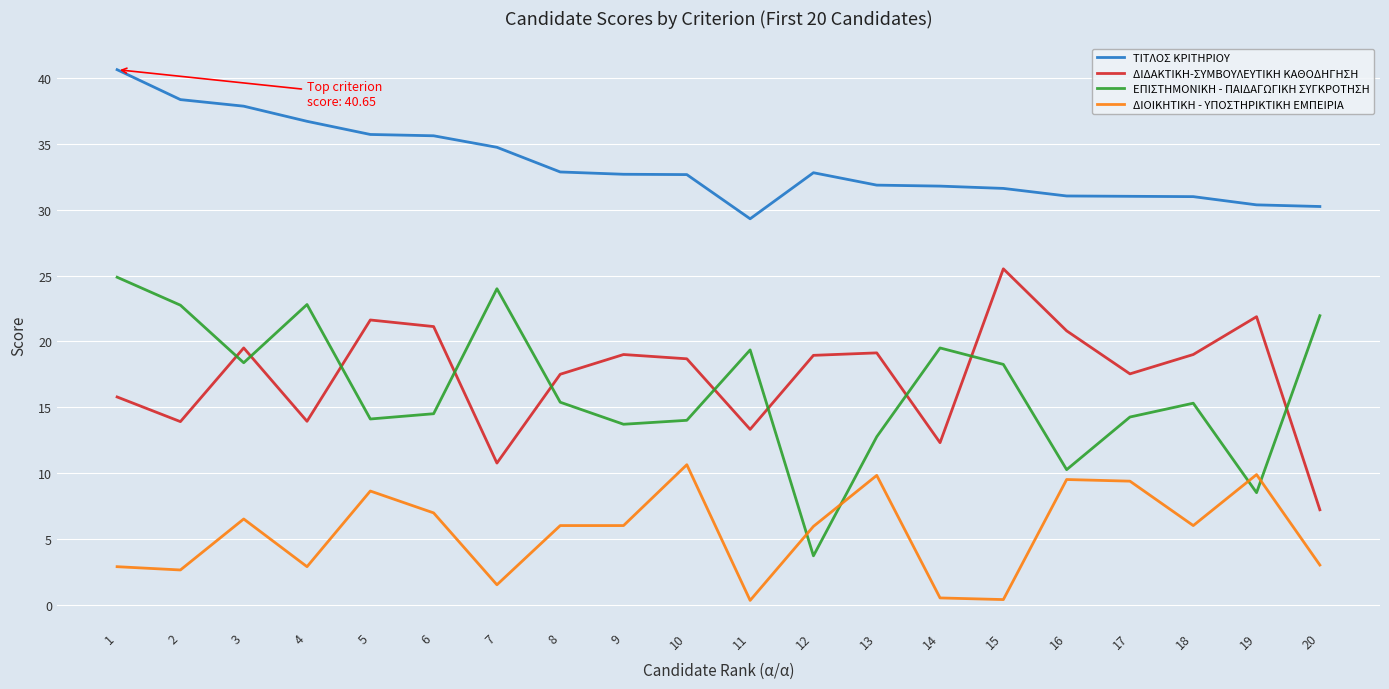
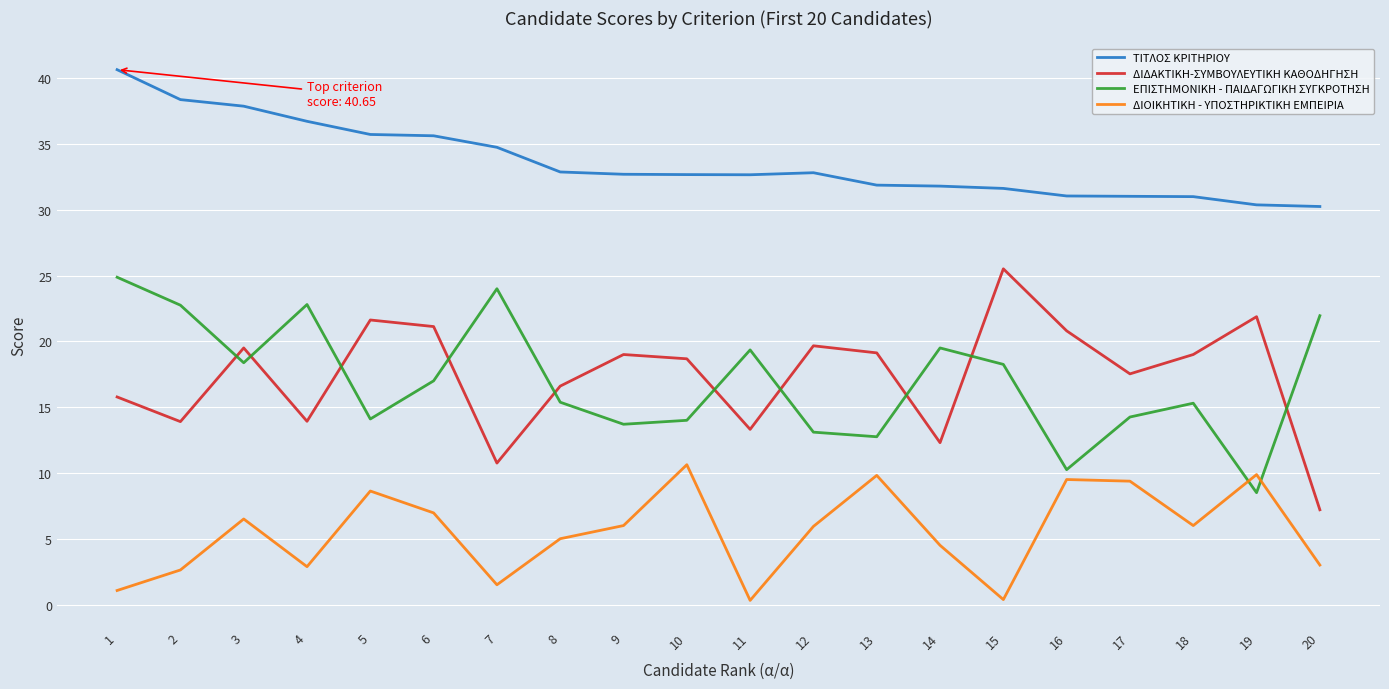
  {
    "ΤΙΤΛΟΣ ΚΡΙΤΗΡΙΟΥ": {
      "1": 40.7,
      "4": 36.7,
      "5": 35.7,
      "6": 35.6,
      "7": 34.8,
      "8": 32.9,
      "9": 32.7,
      "10": 32.7,
-     "11": 29.3,
+     "11": 32.7,
      "12": 32.8,
      "13": 31.9,
      "14": 31.8,
      "15": 31.6,
      "16": 31.1,
      "17": 31.0,
      "18": 31.0,
      "19": 30.4,
      "20": 30.3
    },
    "ΔΙΔΑΚΤΙΚΗ-ΣΥΜΒΟΥΛΕΥΤΙΚΗ ΚΑΘΟΔΗΓΗΣΗ": {
      "1": 15.8,
      "2": 13.9,
      "3": 19.5,
      "4": 13.9,
      "5": 21.6,
      "6": 21.1,
      "7": 10.8,
-     "8": 17.5,
+     "8": 16.6,
      "9": 19.0,
      "10": 18.7,
      "11": 13.3,
-     "12": 18.9,
+     "12": 19.7,
      "13": 19.1,
      "14": 12.3,
      "15": 25.5,
      "16": 20.8,
      "17": 17.5,
      "18": 19.0,
      "19": 21.9,
      "20": 7.2
    },
    "ΕΠΙΣΤΗΜΟΝΙΚΗ - ΠΑΙΔΑΓΩΓΙΚΗ ΣΥΓΚΡΟΤΗΣΗ": {
      "1": 24.9,
      "2": 22.8,
      "3": 18.4,
      "4": 22.8,
      "5": 14.1,
-     "6": 14.5,
+     "6": 17.0,
      "7": 24.0,
      "8": 15.4,
      "9": 13.7,
      "10": 14.0,
      "11": 19.4,
-     "12": 3.7,
+     "12": 13.1,
      "13": 12.8,
      "14": 19.5,
      "15": 18.3,
      "16": 10.3,
      "17": 14.3,
      "18": 15.3,
      "19": 8.5,
      "20": 22.0
    },
    "ΔΙΟΙΚΗΤΙΚΗ - ΥΠΟΣΤΗΡΙΚΤΙΚΗ ΕΜΠΕΙΡΙΑ": {
-     "1": 2.9,
+     "1": 1.1,
      "2": 2.6,
      "3": 6.5,
      "4": 2.9,
      "5": 8.6,
      "6": 7.0,
      "7": 1.5,
-     "8": 6,
+     "8": 5,
      "9": 6.0,
      "10": 10.6,
      "11": 0.3,
      "12": 5.9,
      "13": 9.8,
-     "14": 0.5,
+     "14": 4.5,
      "15": 0.4,
      "16": 9.5,
      "17": 9.4,
      "18": 6.0,
      "19": 9.9,
      "20": 3.0
    }
  }
